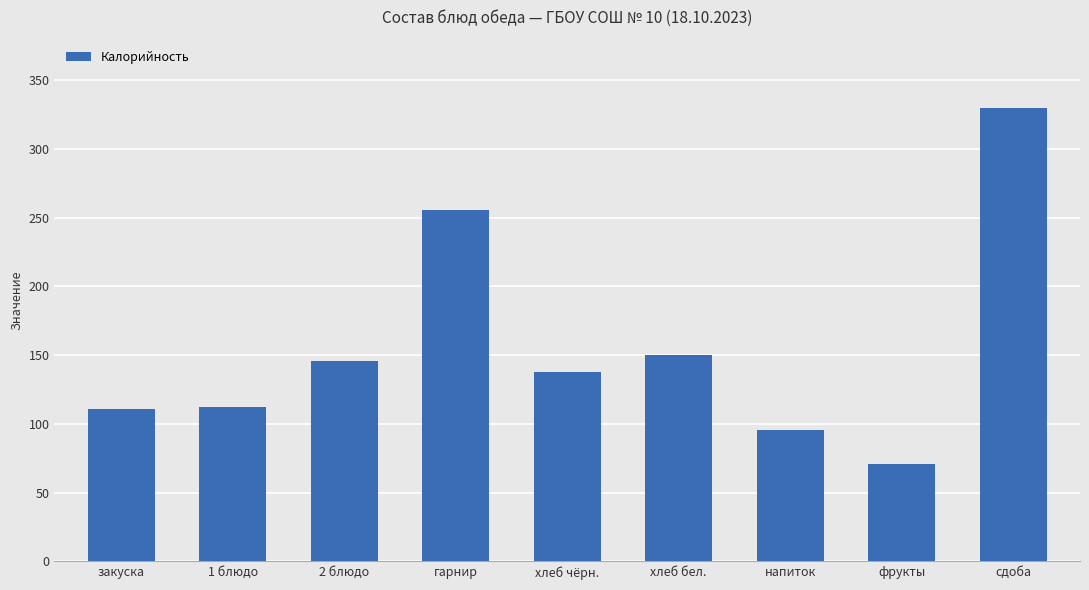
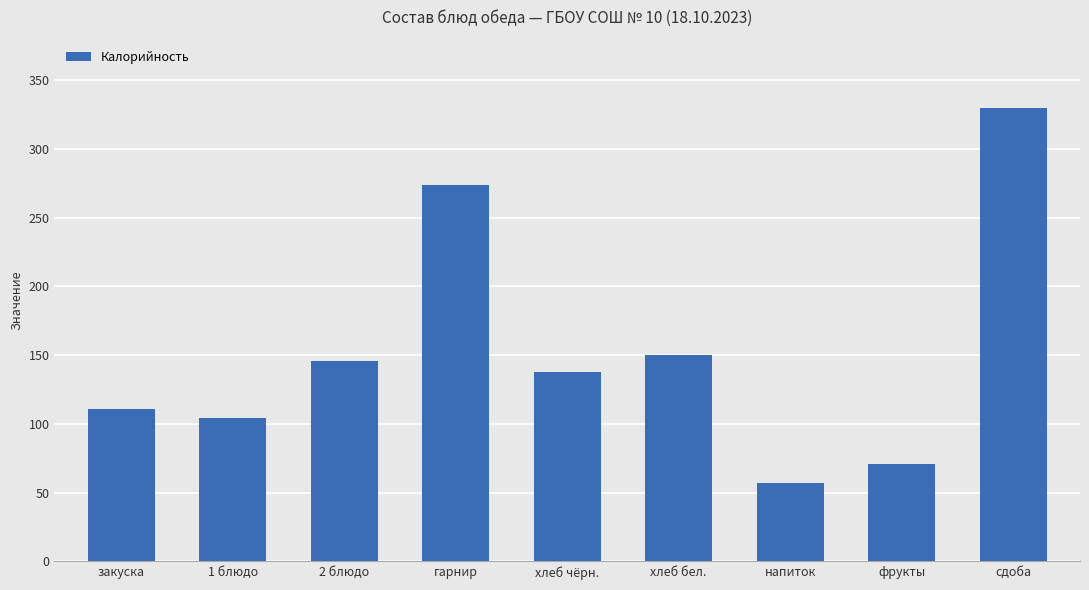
  {
    "закуска": 111,
-   "1 блюдо": 112,
+   "1 блюдо": 104,
    "2 блюдо": 146,
-   "гарнир": 256,
+   "гарнир": 273,
    "хлеб чёрн.": 138,
    "хлеб бел.": 150,
-   "напиток": 95,
+   "напиток": 57,
    "фрукты": 71,
    "сдоба": 330
  }
